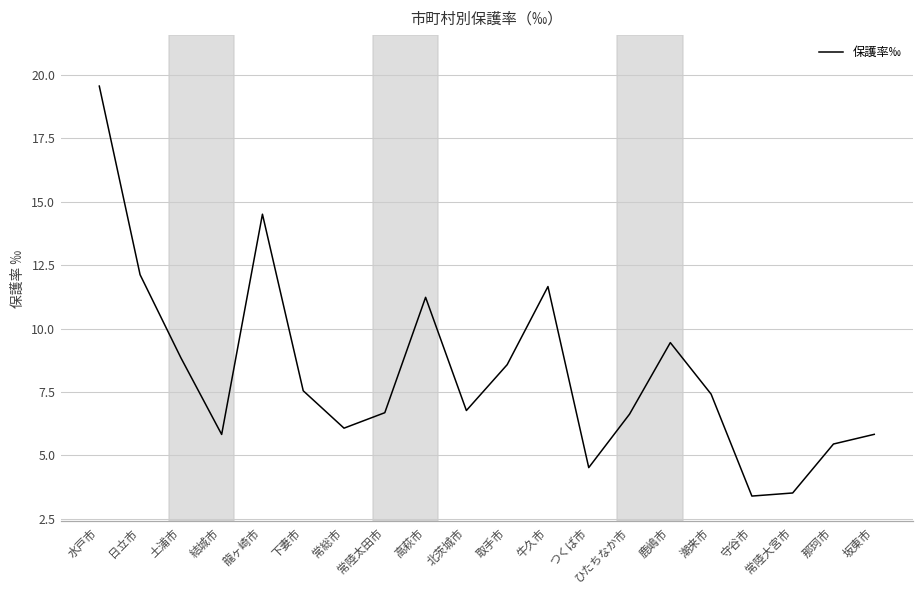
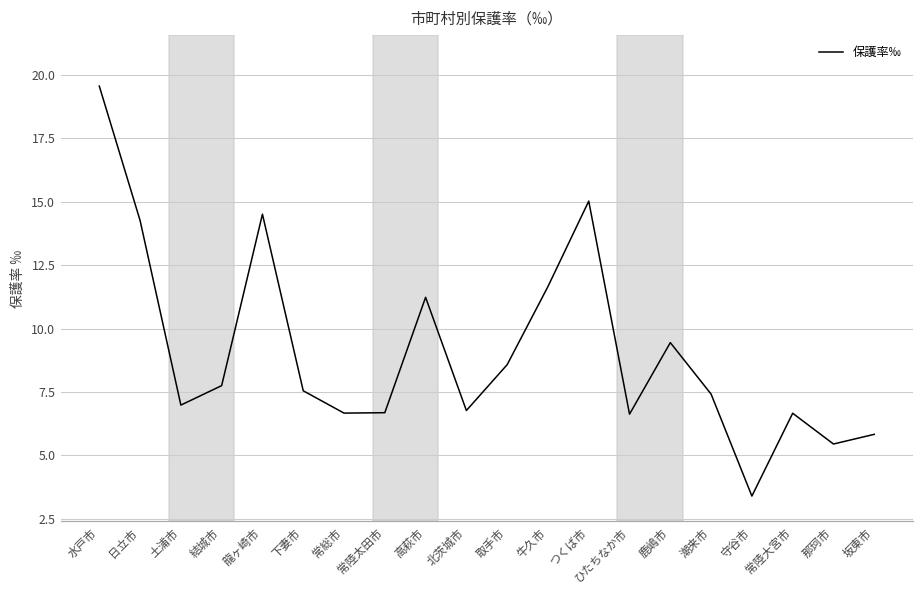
  {
    "水戸市": 19.6,
-   "日立市": 12.1,
-   "土浦市": 8.8,
-   "結城市": 5.8,
+   "日立市": 14.3,
+   "土浦市": 7.0,
+   "結城市": 7.8,
    "龍ヶ崎市": 14.5,
    "下妻市": 7.5,
-   "常総市": 6.1,
+   "常総市": 6.7,
    "常陸太田市": 6.7,
    "高萩市": 11.2,
    "北茨城市": 6.8,
    "取手市": 8.6,
    "牛久市": 11.7,
-   "つくば市": 4.5,
+   "つくば市": 15.0,
    "ひたちなか市": 6.6,
    "鹿嶋市": 9.4,
    "潮来市": 7.4,
    "守谷市": 3.4,
-   "常陸大宮市": 3.5,
+   "常陸大宮市": 6.7,
    "那珂市": 5.5,
    "坂東市": 5.8
  }
